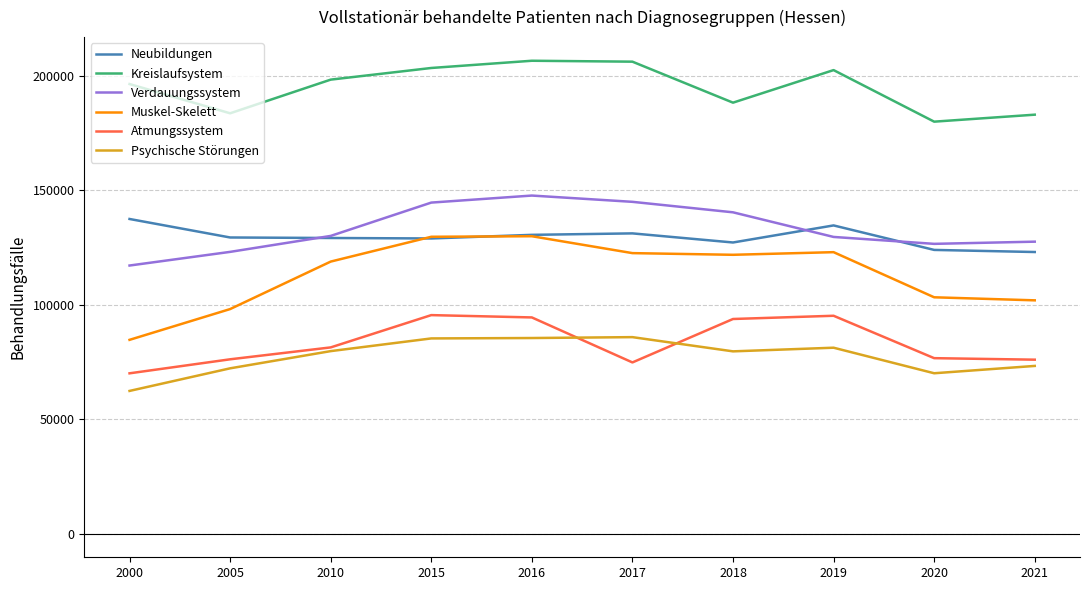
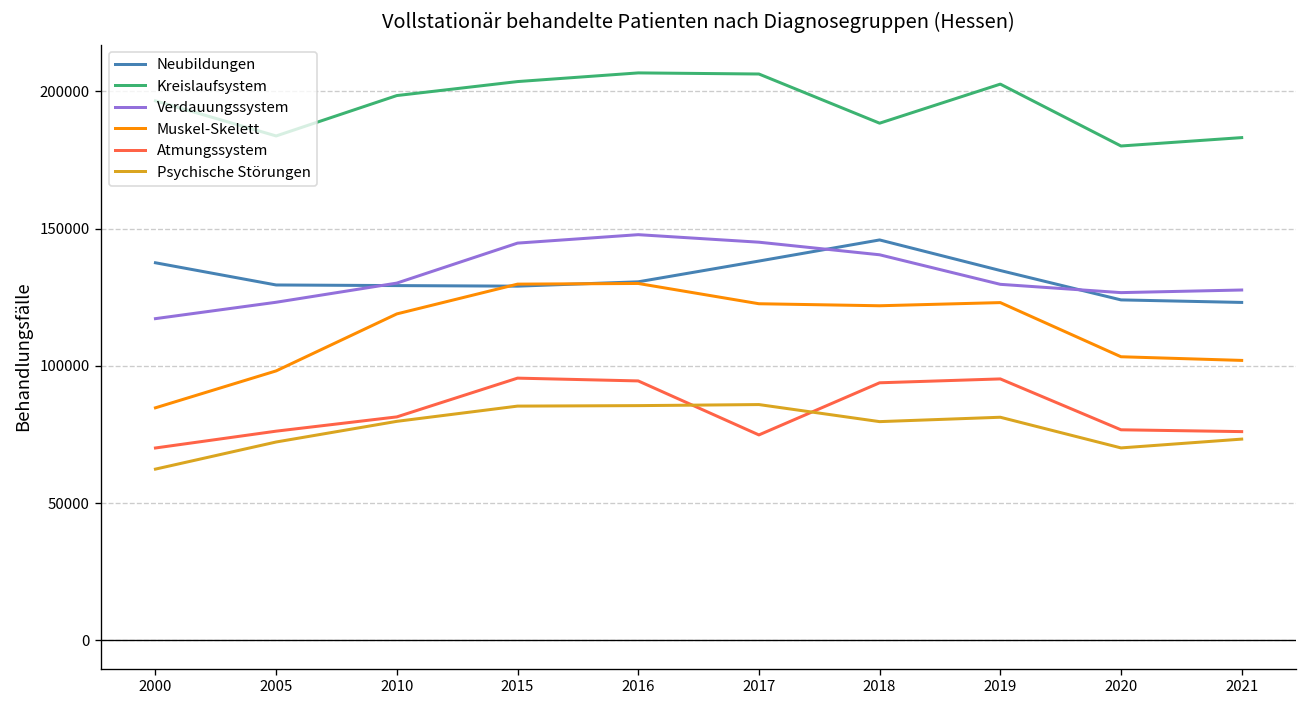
  {
    "Neubildungen": {
      "2000": 138000,
      "2005": 129000,
-     "2017": 131000,
-     "2018": 127000,
+     "2017": 138000,
+     "2018": 146000,
      "2019": 135000,
      "2020": 124000,
      "2021": 123000
    },
    "Kreislaufsystem": {
      "2010": 198000,
      "2015": 204000,
      "2016": 207000,
      "2017": 206000,
      "2018": 188000,
      "2019": 203000,
      "2020": 180000,
      "2021": 183000
    },
    "Verdauungssystem": {
      "2000": 117000,
      "2005": 123000,
      "2015": 145000,
      "2016": 148000,
      "2017": 145000,
      "2018": 140000,
      "2019": 130000,
      "2020": 127000,
      "2021": 128000
    },
    "Atmungssystem": {
      "2000": 70000,
      "2005": 76000,
      "2010": 81000,
      "2015": 96000,
      "2016": 95000,
      "2017": 75000,
      "2018": 94000,
      "2019": 95000,
      "2020": 77000,
      "2021": 76000
    }
  }
